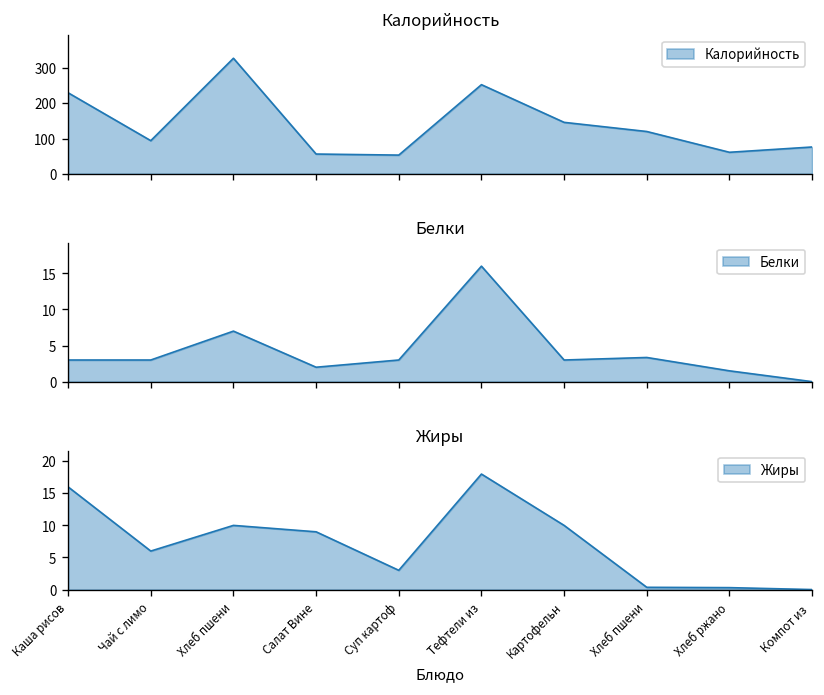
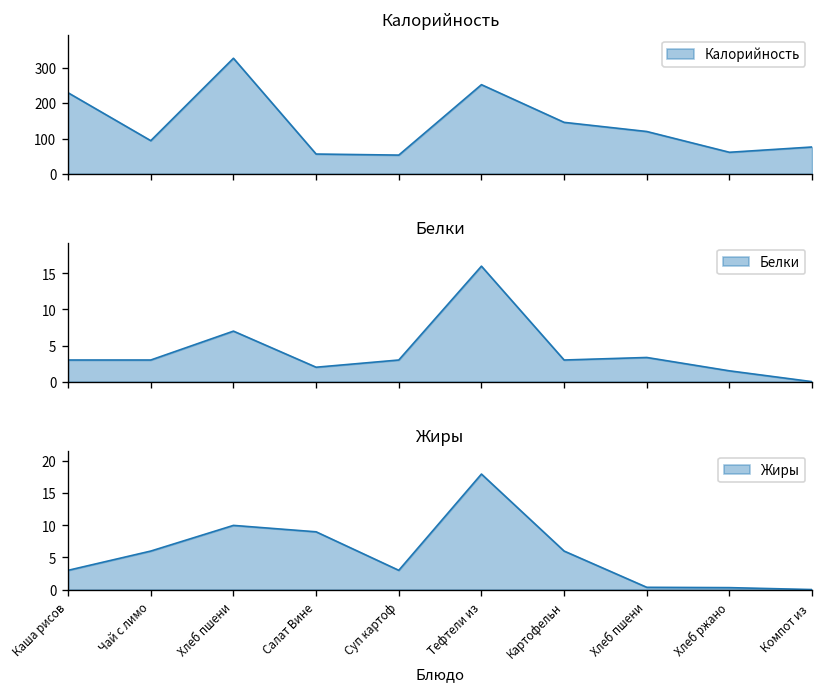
  {
    "Жиры": {
-     "Каша рисов": 16,
+     "Каша рисов": 3,
      "Чай с лимо": 6,
      "Салат Вине": 9,
      "Суп картоф": 3,
      "Тефтели из": 18,
-     "Картофельн": 10,
+     "Картофельн": 6,
      "Хлеб ржано": 0,
      "Компот из": 0
    }
  }
